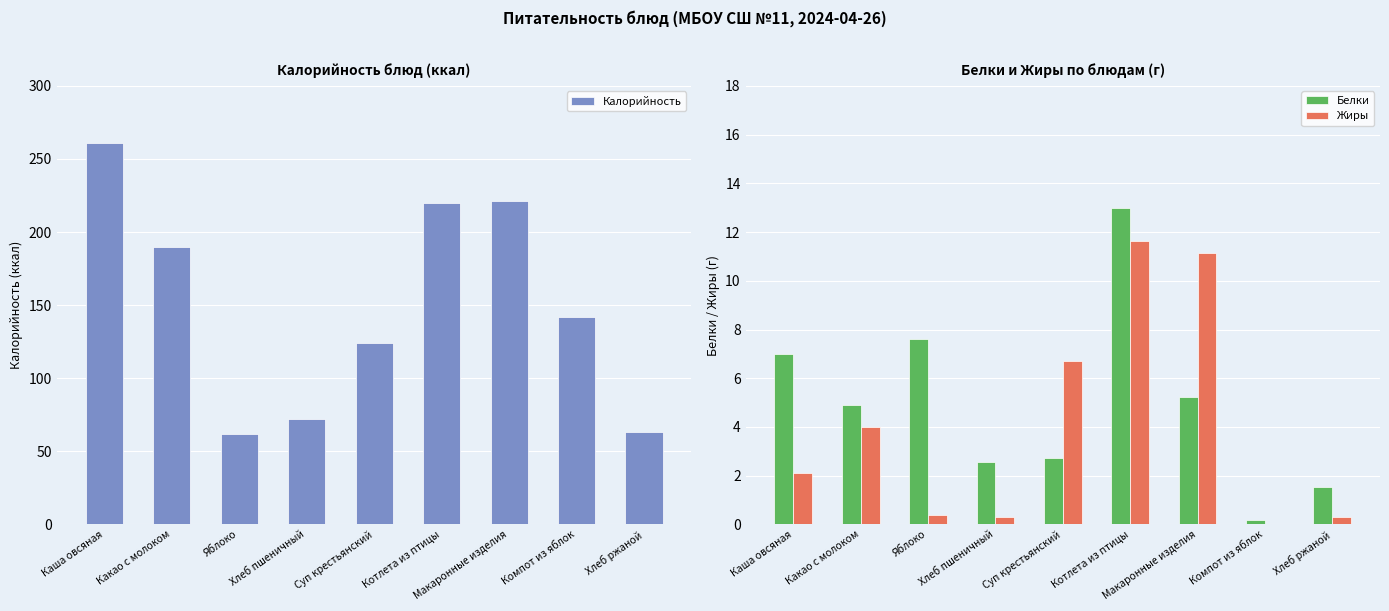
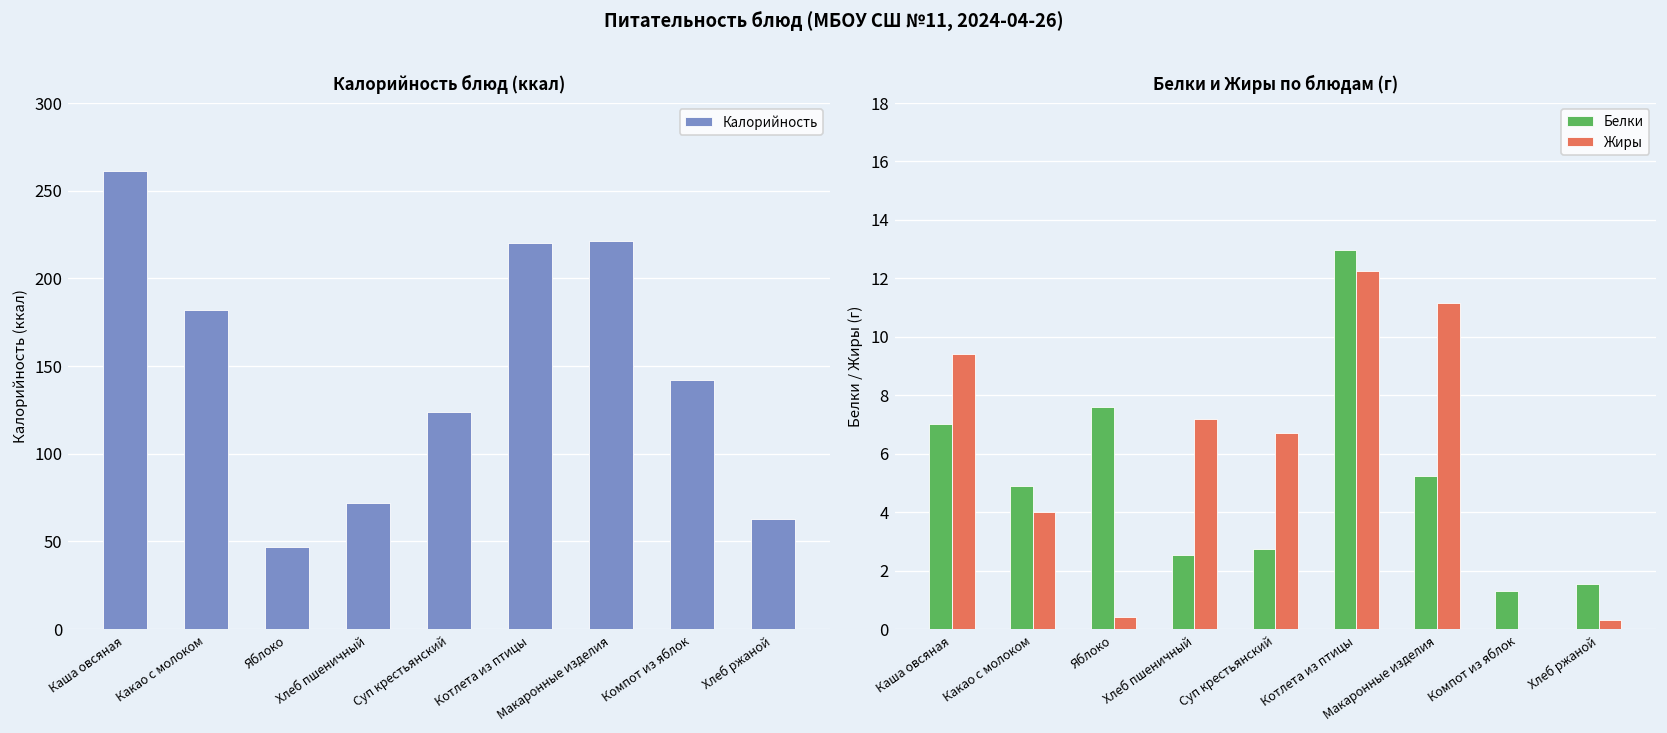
  {
    "Калорийность блюд (ккал)": {
      "Каша овсяная": 261,
-     "Какао с молоком": 190,
-     "Яблоко": 62,
+     "Какао с молоком": 182,
+     "Яблоко": 47,
      "Хлеб пшеничный": 72,
      "Суп крестьянский": 124,
      "Котлета из птицы": 220,
      "Макаронные изделия": 221,
      "Компот из яблок": 142,
      "Хлеб ржаной": 63
    },
    "Белки и Жиры по блюдам (г)": {
      "Белки": {
        "Каша овсяная": 7.0,
        "Какао с молоком": 4.9,
        "Яблоко": 7.6,
        "Хлеб пшеничный": 2.6,
        "Суп крестьянский": 2.7,
        "Котлета из птицы": 13.0,
        "Макаронные изделия": 5.3,
-       "Компот из яблок": 0.2,
+       "Компот из яблок": 1.3,
        "Хлеб ржаной": 1.5
      },
      "Жиры": {
-       "Каша овсяная": 2.1,
+       "Каша овсяная": 9.4,
        "Какао с молоком": 4.0,
        "Яблоко": 0.4,
-       "Хлеб пшеничный": 0.3,
+       "Хлеб пшеничный": 7.2,
        "Суп крестьянский": 6.7,
-       "Котлета из птицы": 11.7,
+       "Котлета из птицы": 12.3,
        "Макаронные изделия": 11.2,
        "Компот из яблок": 0.0,
        "Хлеб ржаной": 0.3
      }
    }
  }
